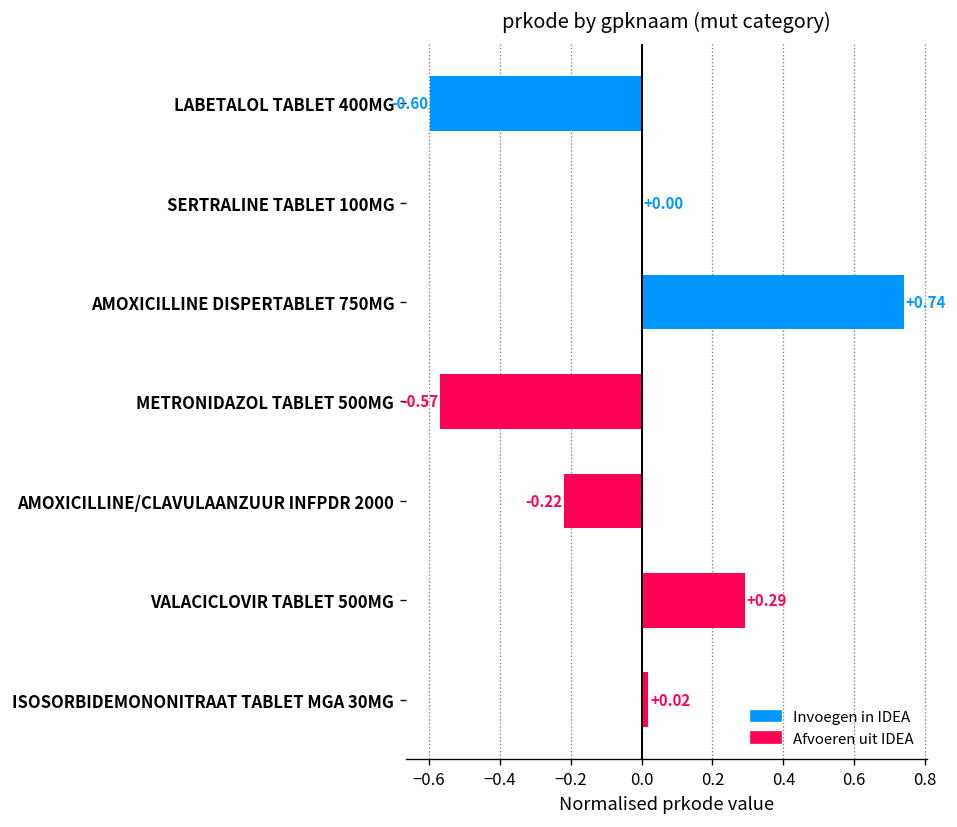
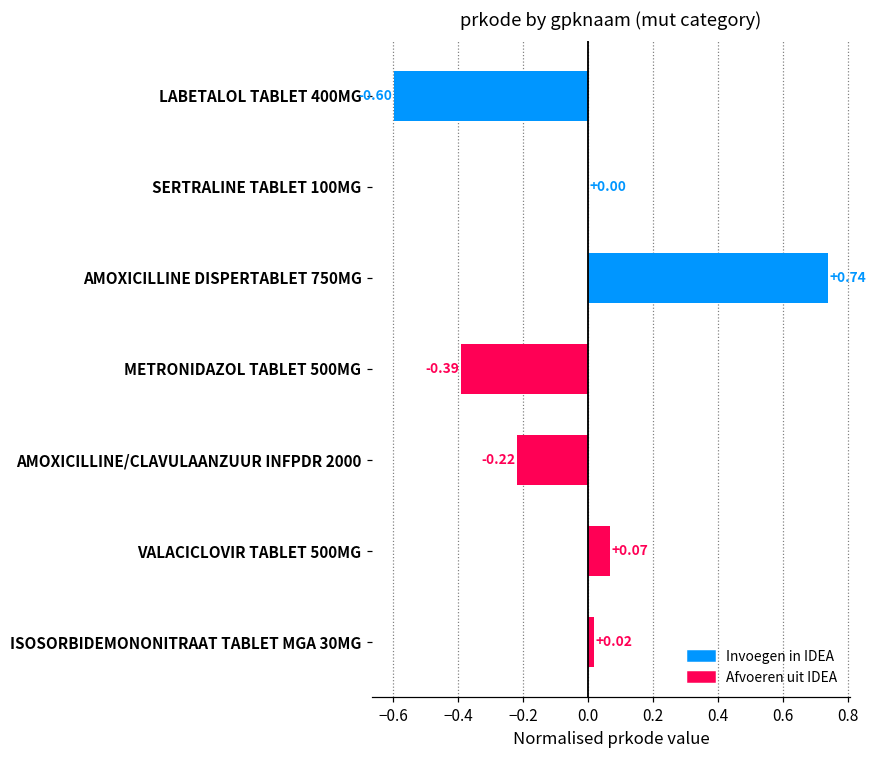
  {
    "LABETALOL TABLET 400MG": "-0.60",
    "SERTRALINE TABLET 100MG": "+0.00",
    "AMOXICILLINE DISPERTABLET 750MG": "+0.74",
-   "METRONIDAZOL TABLET 500MG": "-0.57",
+   "METRONIDAZOL TABLET 500MG": "-0.39",
    "AMOXICILLINE/CLAVULAANZUUR INFPDR 2000": "-0.22",
-   "VALACICLOVIR TABLET 500MG": "+0.29",
+   "VALACICLOVIR TABLET 500MG": "+0.07",
    "ISOSORBIDEMONONITRAAT TABLET MGA 30MG": "+0.02"
  }
